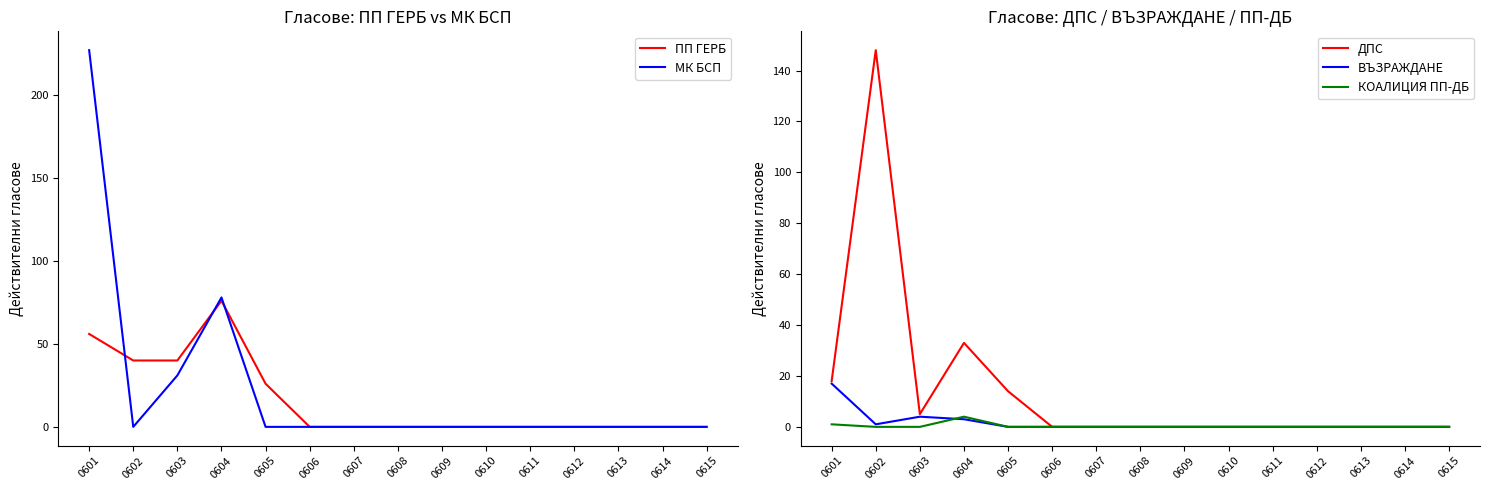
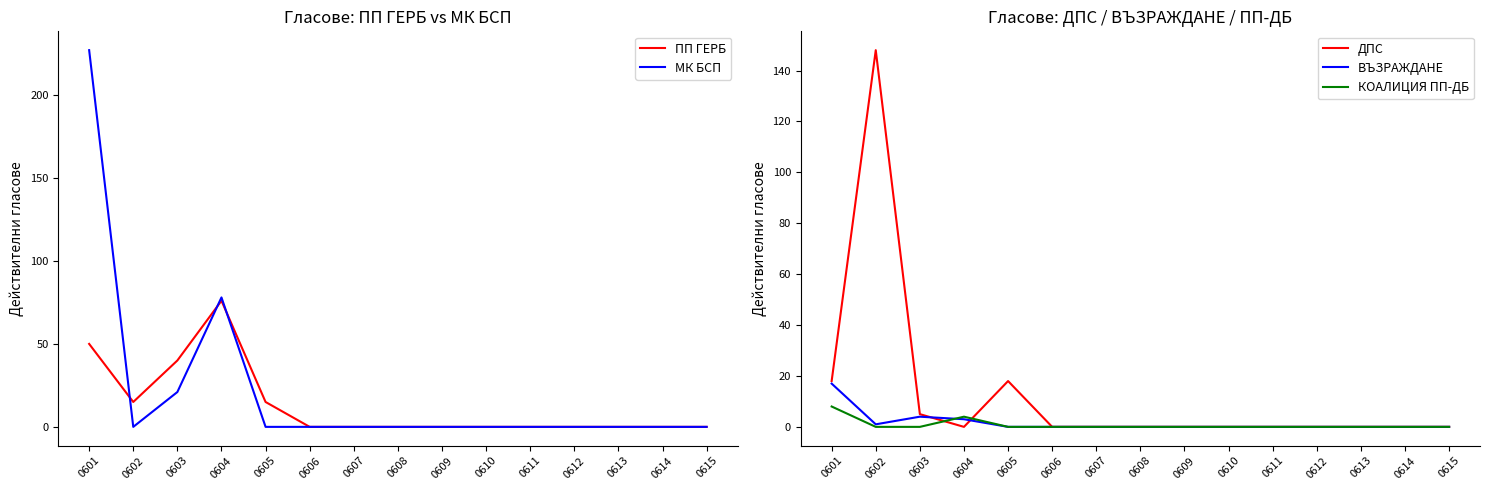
  {
    "Гласове: ПП ГЕРБ vs МК БСП": {
      "ПП ГЕРБ": {
-       "0601": 56,
-       "0602": 40,
+       "0601": 50,
+       "0602": 15,
        "0603": 40,
        "0604": 76,
-       "0605": 26
+       "0605": 15
      },
      "МК БСП": {
        "0601": 227,
        "0602": 0,
-       "0603": 31,
+       "0603": 21,
        "0604": 78,
        "0605": 0
      }
    },
    "Гласове: ДПС / ВЪЗРАЖДАНЕ / ПП-ДБ": {
      "ДПС": {
        "0602": 148,
        "0603": 5,
-       "0604": 33,
-       "0605": 14
+       "0604": 0,
+       "0605": 18
      },
      "ВЪЗРАЖДАНЕ": {
        "0602": 1,
        "0603": 4
      },
      "КОАЛИЦИЯ ПП-ДБ": {
-       "0601": 1,
+       "0601": 8,
        "0602": 0,
        "0603": 0
      }
    }
  }
